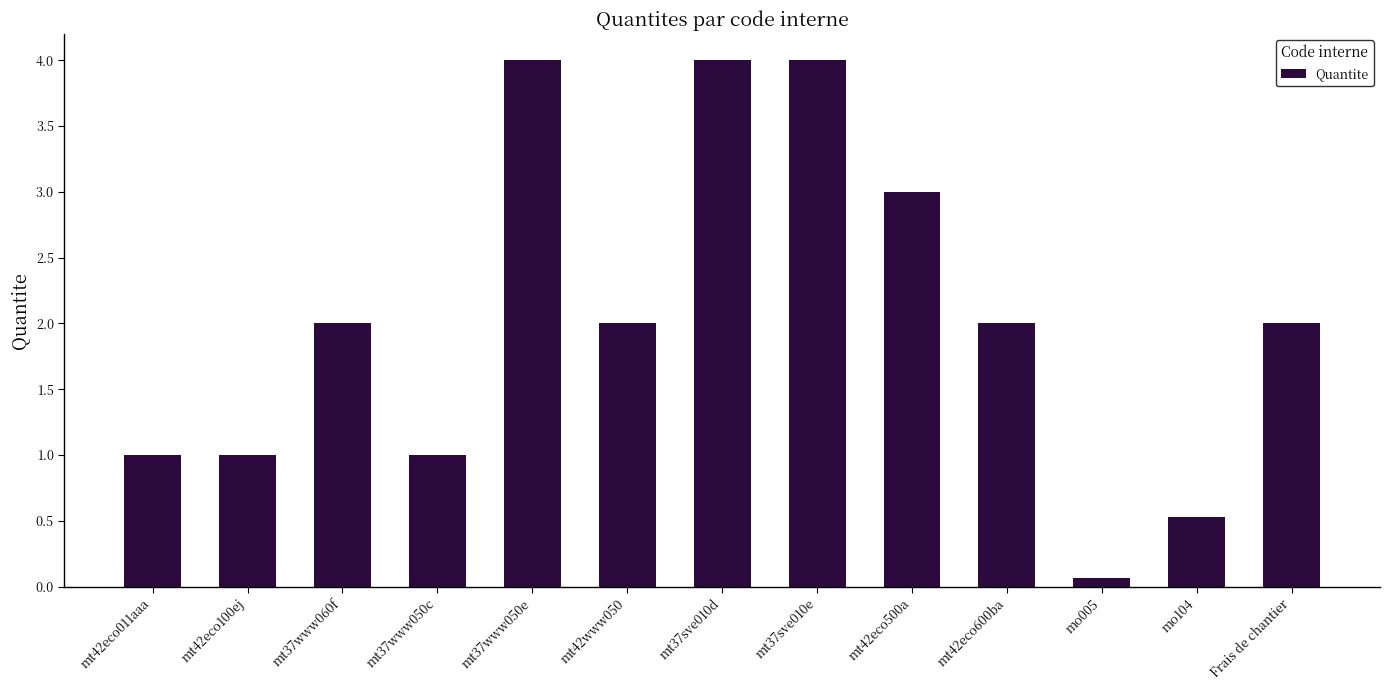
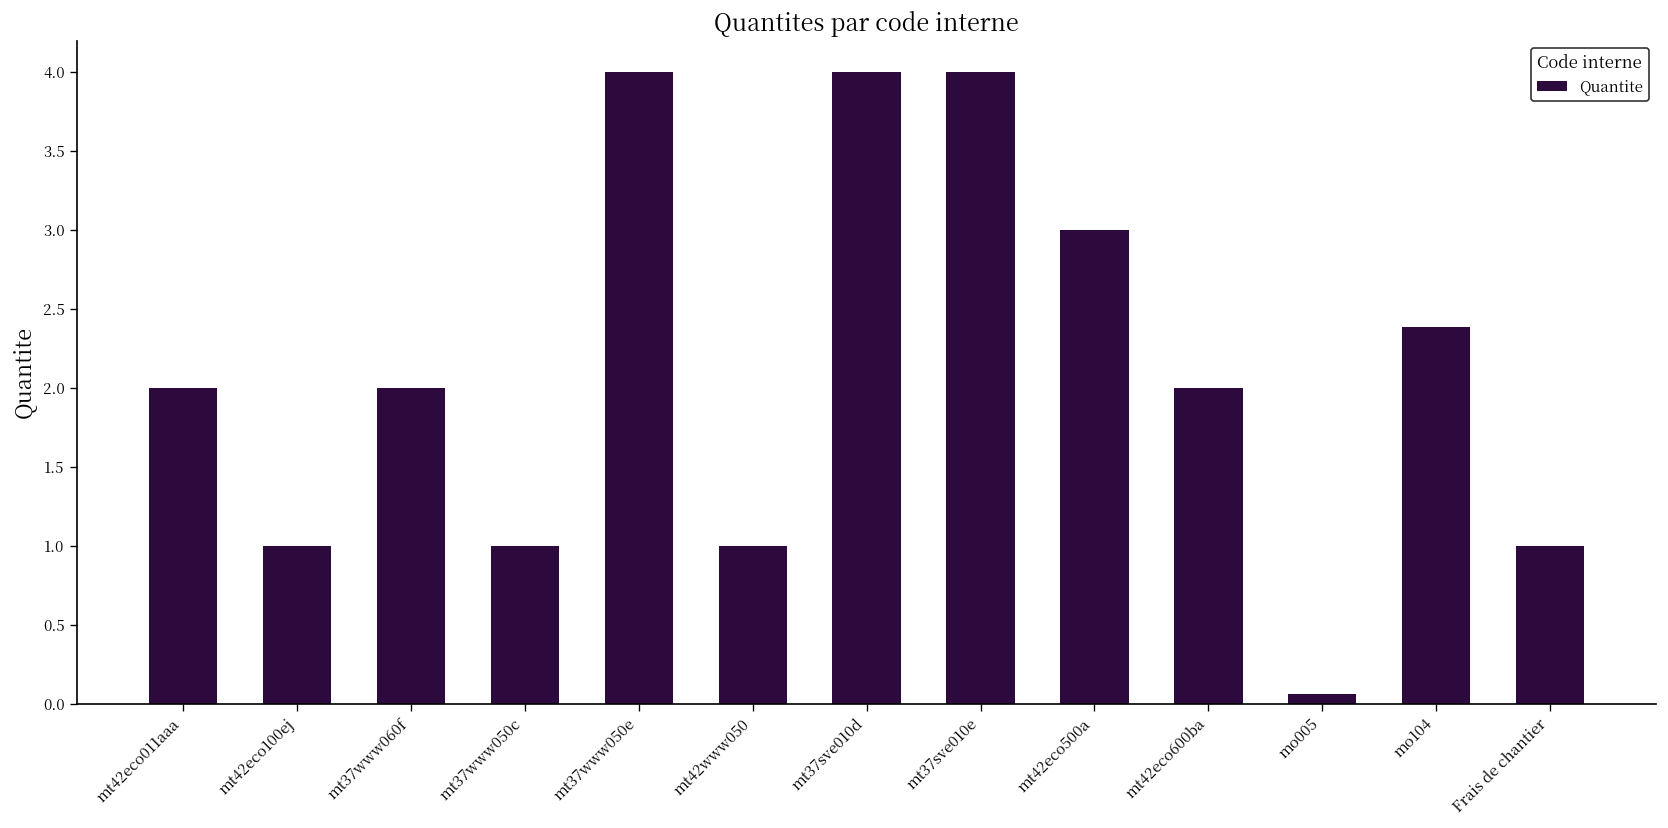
  {
-   "mt42eco011aaa": 1,
+   "mt42eco011aaa": 2,
    "mt42eco100ej": 1.00,
    "mt37www060f": 2.00,
    "mt37www050c": 1.00,
    "mt37www050e": 4.00,
-   "mt42www050": 2,
+   "mt42www050": 1,
    "mt37sve010d": 4.00,
    "mt37sve010e": 4.00,
    "mt42eco500a": 3.00,
    "mt42eco600ba": 2.00,
    "mo005": 0.06,
-   "mo104": 0.53,
-   "Frais de chantier": 2
+   "mo104": 2.39,
+   "Frais de chantier": 1
  }
